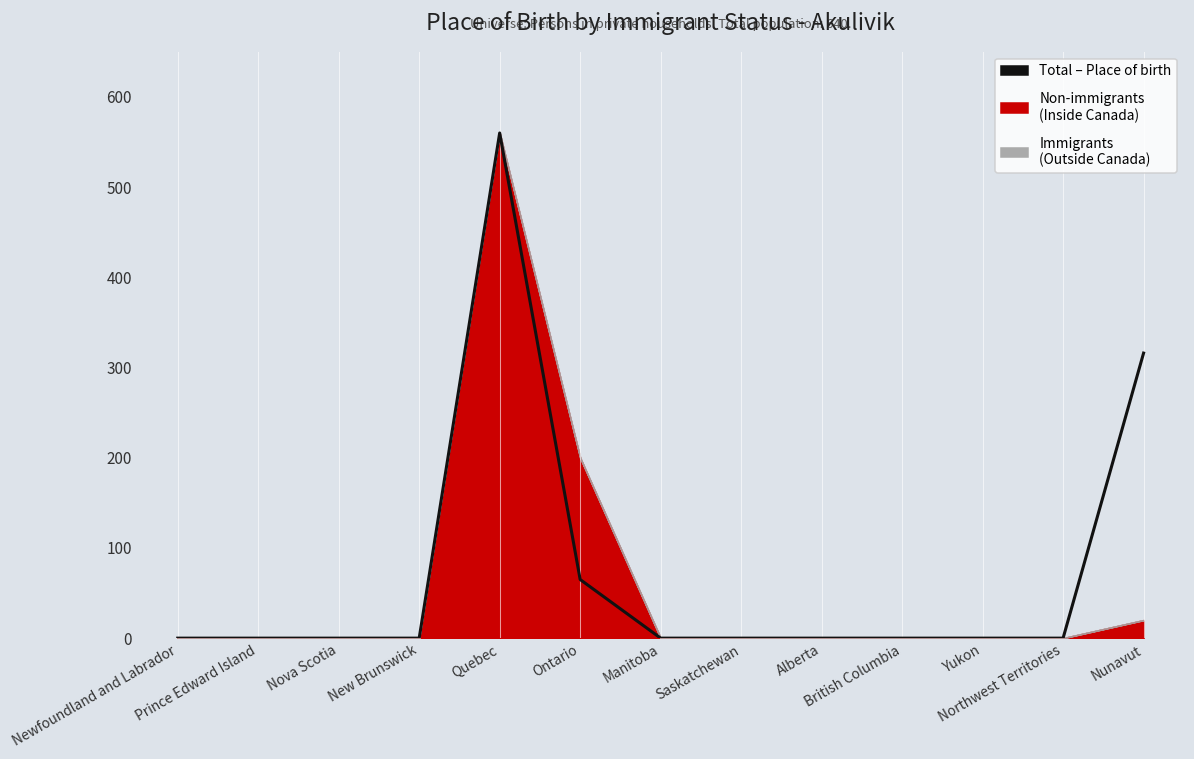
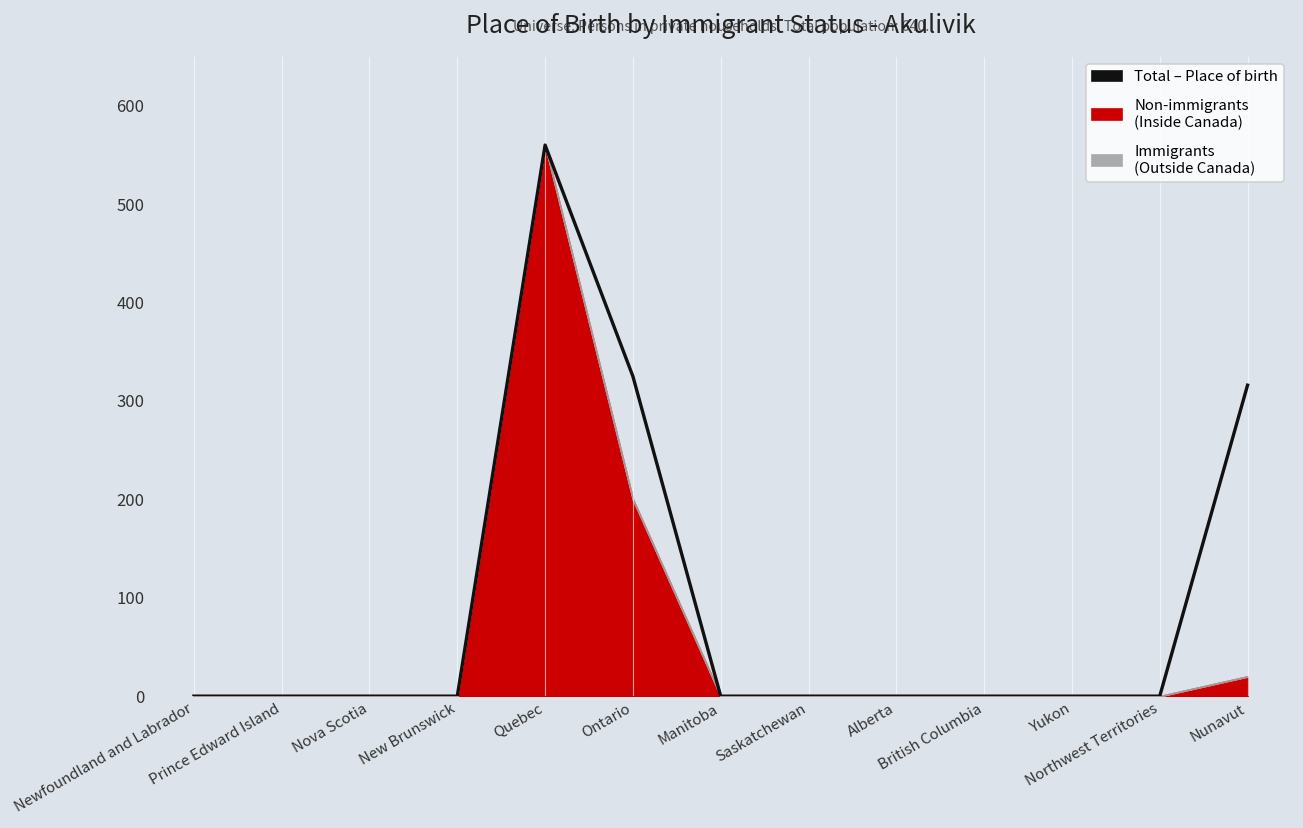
  {
    "Total – Place of birth": {
-     "Ontario": 70,
+     "Ontario": 330,
      "Nunavut": 320
    }
  }
